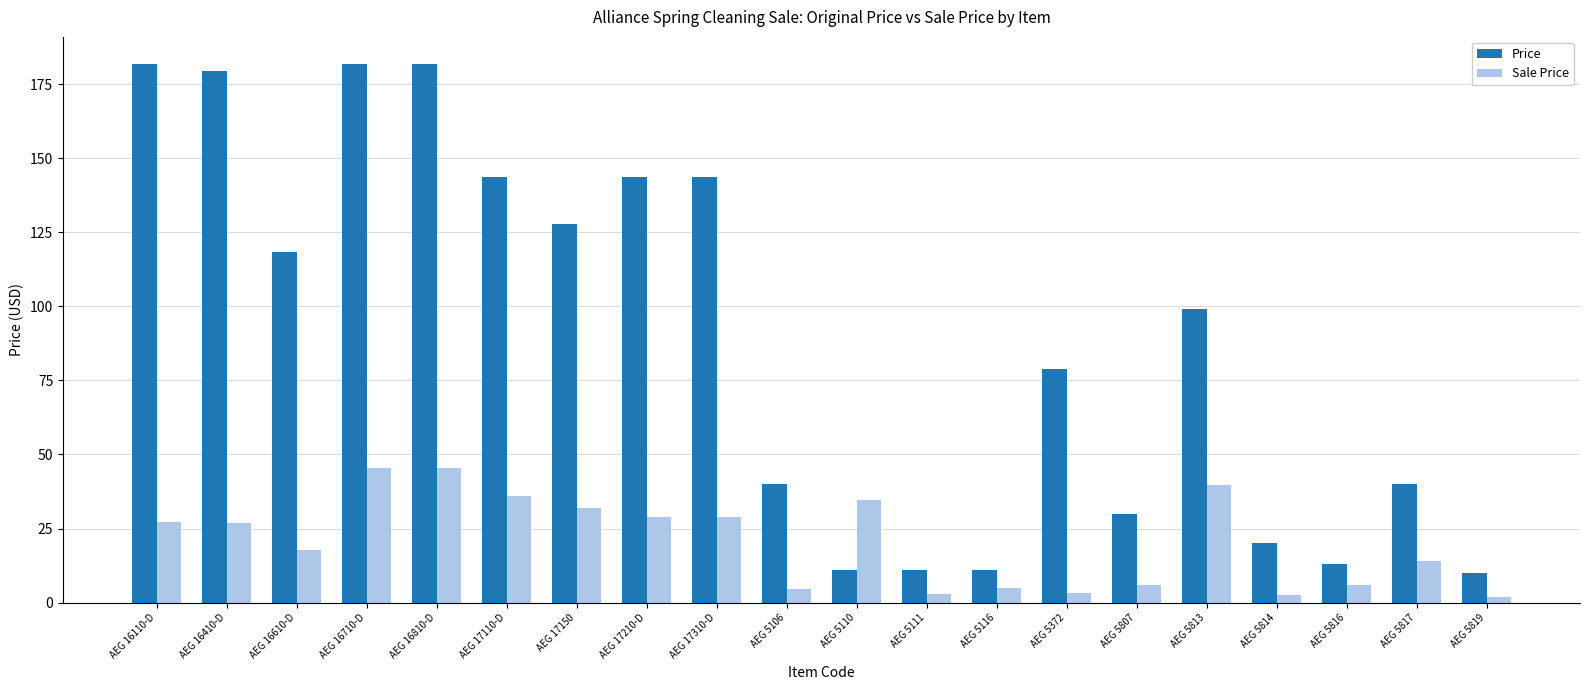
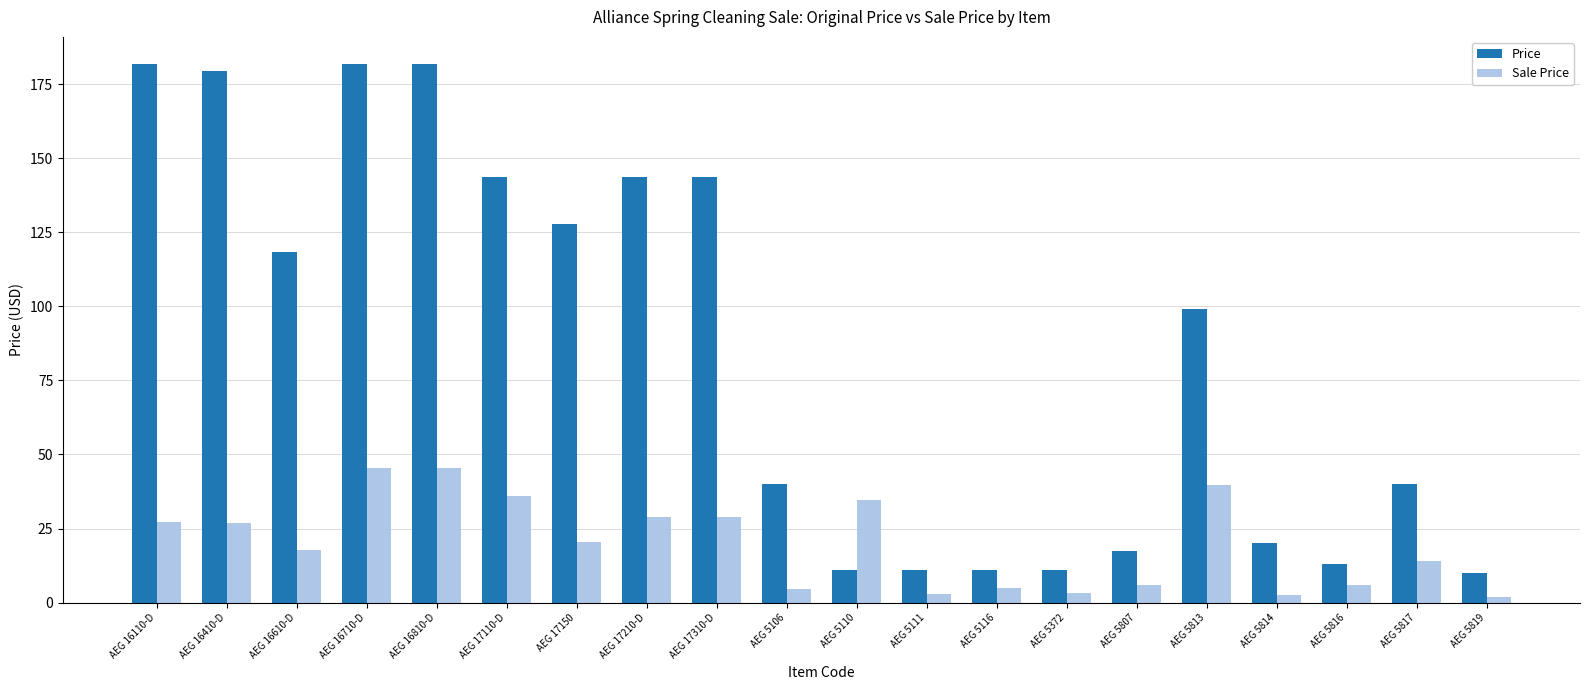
  {
    "Price": {
      "AEG 16110-D": 182,
      "AEG 16410-D": 180,
      "AEG 16610-D": 118,
      "AEG 16710-D": 182,
      "AEG 16810-D": 182,
      "AEG 17110-D": 144,
      "AEG 17150": 128,
      "AEG 17210-D": 144,
      "AEG 17310-D": 144,
      "AEG 5106": 40,
      "AEG 5110": 11,
      "AEG 5111": 11,
      "AEG 5116": 11,
-     "AEG 5372": 79,
-     "AEG 5807": 30,
+     "AEG 5372": 11,
+     "AEG 5807": 17,
      "AEG 5813": 99,
      "AEG 5814": 20,
      "AEG 5816": 13,
      "AEG 5817": 40,
      "AEG 5819": 10
    },
    "Sale Price": {
      "AEG 16110-D": 27,
      "AEG 16410-D": 27,
      "AEG 16610-D": 18,
      "AEG 16710-D": 45,
      "AEG 16810-D": 45,
      "AEG 17110-D": 36,
-     "AEG 17150": 32,
+     "AEG 17150": 20,
      "AEG 17210-D": 29,
      "AEG 17310-D": 29,
      "AEG 5106": 5,
      "AEG 5110": 35,
      "AEG 5111": 3,
      "AEG 5116": 5,
      "AEG 5372": 3,
      "AEG 5807": 6,
      "AEG 5813": 40,
      "AEG 5814": 3,
      "AEG 5816": 6,
      "AEG 5817": 14,
      "AEG 5819": 2
    }
  }
